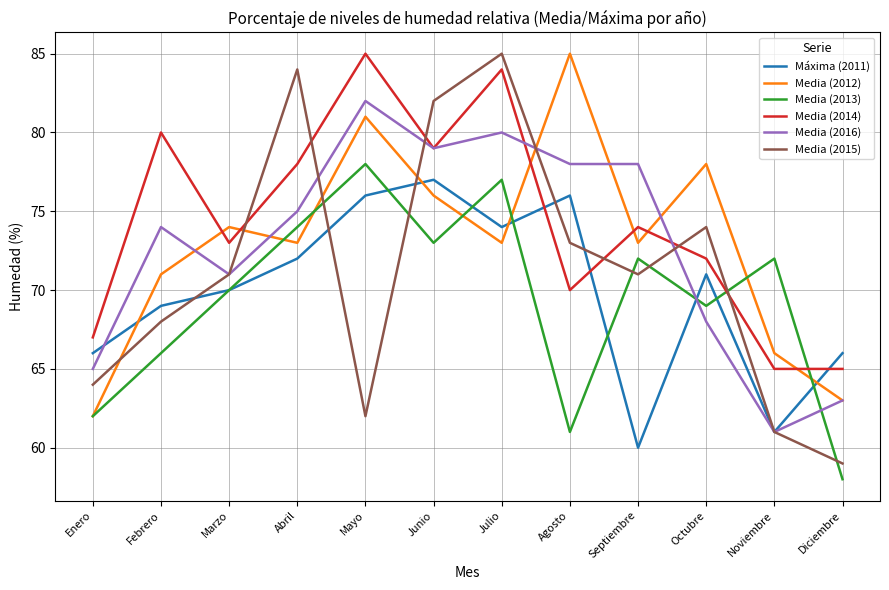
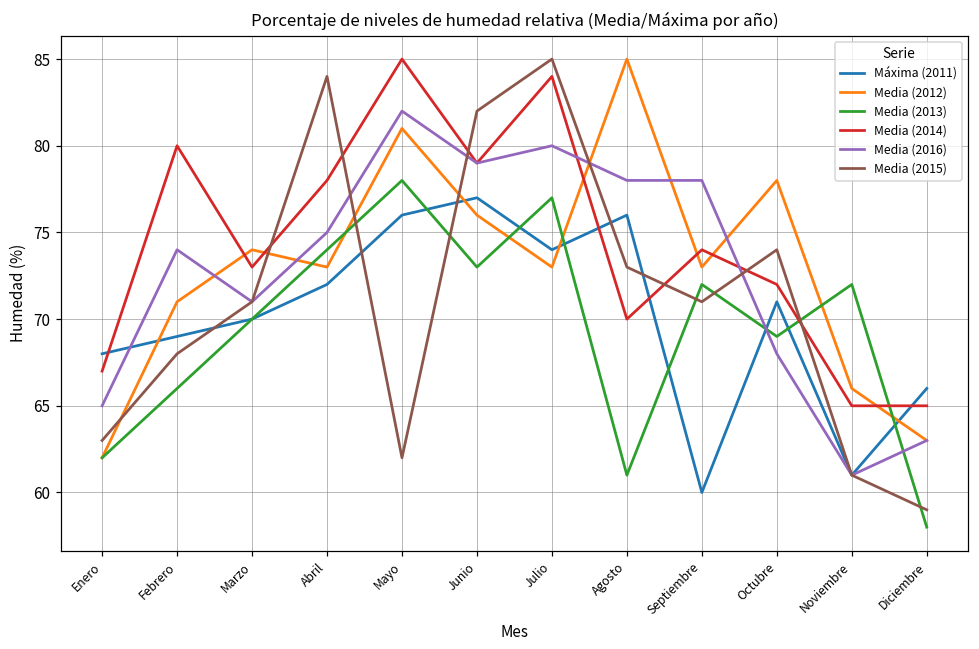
  {
    "Máxima (2011)": {
-     "Enero": 66,
+     "Enero": 68,
      "Febrero": 69,
      "Abril": 72,
      "Mayo": 76,
      "Junio": 77,
      "Julio": 74,
      "Agosto": 76,
      "Septiembre": 60,
      "Octubre": 71,
      "Diciembre": 66
    },
    "Media (2012)": {
      "Febrero": 71,
      "Marzo": 74,
      "Abril": 73,
      "Mayo": 81,
      "Junio": 76,
      "Julio": 73,
      "Agosto": 85,
      "Septiembre": 73,
      "Octubre": 78,
      "Noviembre": 66
    },
    "Media (2013)": {
      "Febrero": 66,
      "Abril": 74,
      "Mayo": 78,
      "Junio": 73,
      "Julio": 77,
      "Agosto": 61,
      "Septiembre": 72,
      "Octubre": 69,
      "Noviembre": 72,
      "Diciembre": 58
    },
    "Media (2014)": {
      "Enero": 67,
      "Febrero": 80,
      "Marzo": 73,
      "Abril": 78,
      "Mayo": 85,
      "Julio": 84,
      "Agosto": 70,
      "Septiembre": 74,
      "Octubre": 72,
      "Noviembre": 65,
      "Diciembre": 65
    },
    "Media (2016)": {
      "Enero": 65,
      "Febrero": 74,
      "Abril": 75,
      "Mayo": 82,
      "Julio": 80,
      "Agosto": 78,
      "Septiembre": 78,
      "Octubre": 68
    },
    "Media (2015)": {
-     "Enero": 64,
+     "Enero": 63,
      "Febrero": 68,
      "Abril": 84,
      "Mayo": 62,
      "Junio": 82,
      "Julio": 85,
      "Agosto": 73,
      "Septiembre": 71,
      "Octubre": 74,
      "Diciembre": 59
    }
  }
